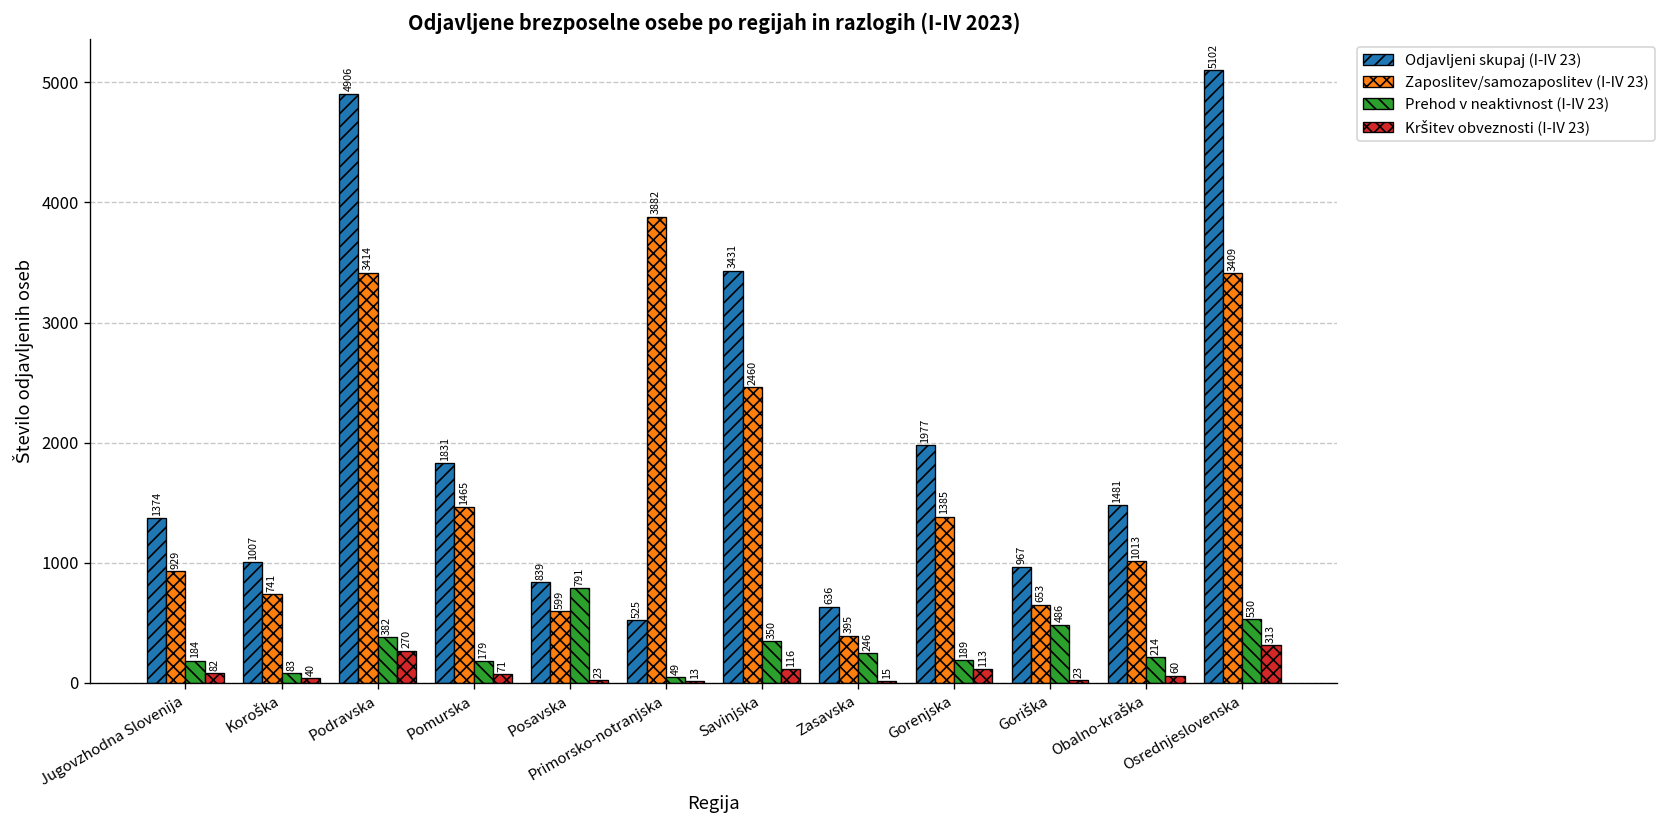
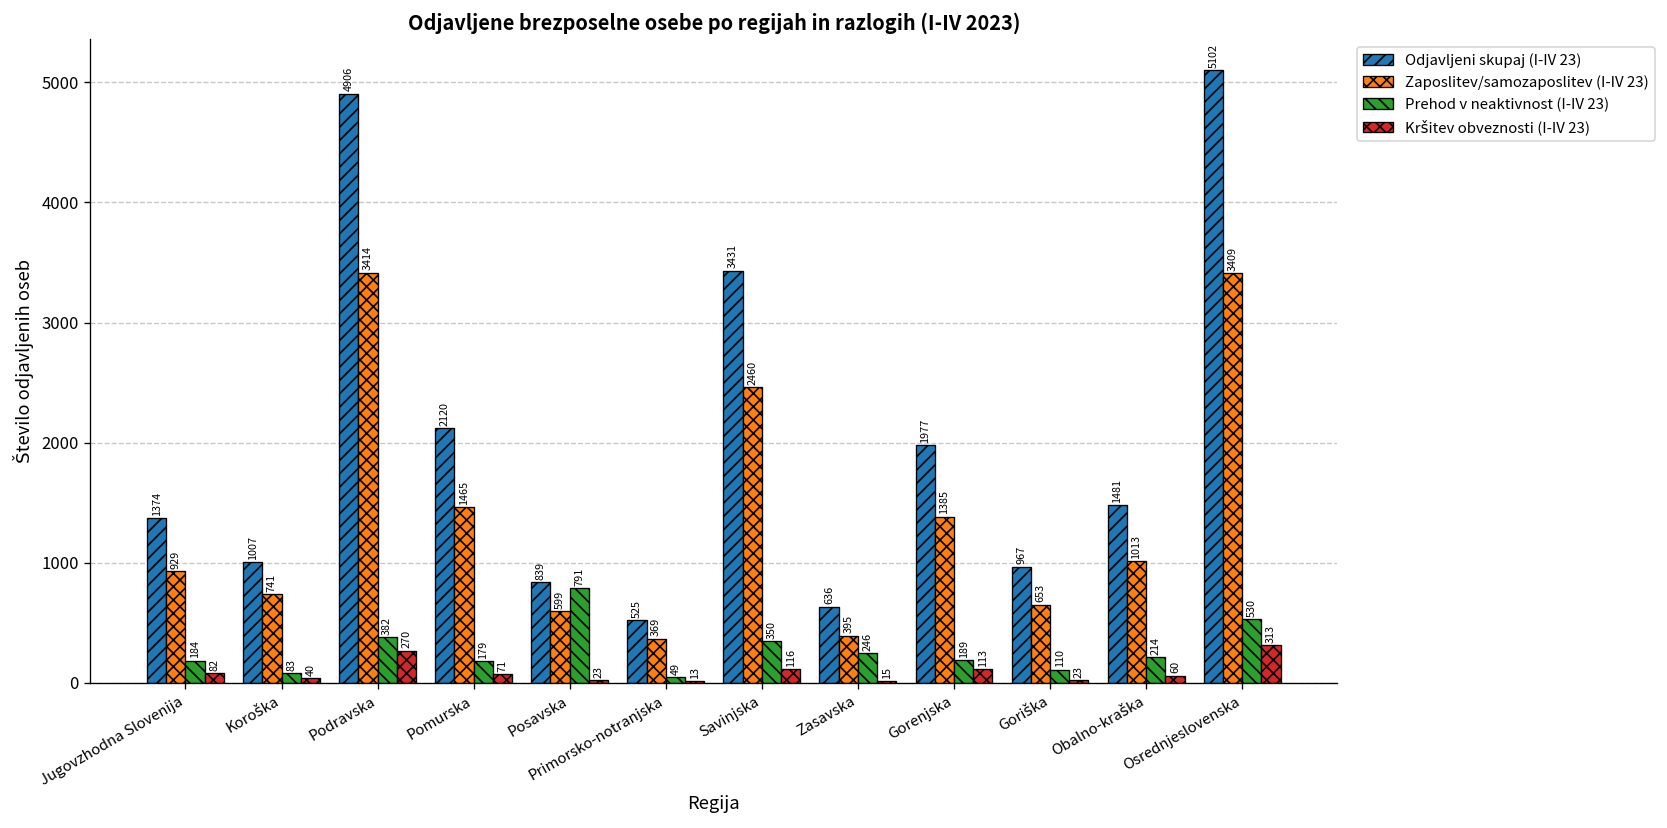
  {
    "Odjavljeni skupaj (I-IV 23)": {
      "Jugovzhodna Slovenija": 1374,
      "Koroška": 1007,
      "Podravska": 4906,
-     "Pomurska": 1831,
+     "Pomurska": 2120,
      "Posavska": 839,
      "Primorsko-notranjska": 525,
      "Savinjska": 3431,
      "Zasavska": 636,
      "Gorenjska": 1977,
      "Goriška": 967,
      "Obalno-kraška": 1481,
      "Osrednjeslovenska": 5102
    },
    "Zaposlitev/samozaposlitev (I-IV 23)": {
      "Jugovzhodna Slovenija": 929,
      "Koroška": 741,
      "Podravska": 3414,
      "Pomurska": 1465,
      "Posavska": 599,
-     "Primorsko-notranjska": 3882,
+     "Primorsko-notranjska": 369,
      "Savinjska": 2460,
      "Zasavska": 395,
      "Gorenjska": 1385,
      "Goriška": 653,
      "Obalno-kraška": 1013,
      "Osrednjeslovenska": 3409
    },
    "Prehod v neaktivnost (I-IV 23)": {
      "Jugovzhodna Slovenija": 184,
      "Koroška": 83,
      "Podravska": 382,
      "Pomurska": 179,
      "Posavska": 791,
      "Primorsko-notranjska": 49,
      "Savinjska": 350,
      "Zasavska": 246,
      "Gorenjska": 189,
-     "Goriška": 486,
+     "Goriška": 110,
      "Obalno-kraška": 214,
      "Osrednjeslovenska": 530
    },
    "Kršitev obveznosti (I-IV 23)": {
      "Jugovzhodna Slovenija": 82,
      "Koroška": 40,
      "Podravska": 270,
      "Pomurska": 71,
      "Posavska": 23,
      "Primorsko-notranjska": 13,
      "Savinjska": 116,
      "Zasavska": 15,
      "Gorenjska": 113,
      "Goriška": 23,
      "Obalno-kraška": 60,
      "Osrednjeslovenska": 313
    }
  }
